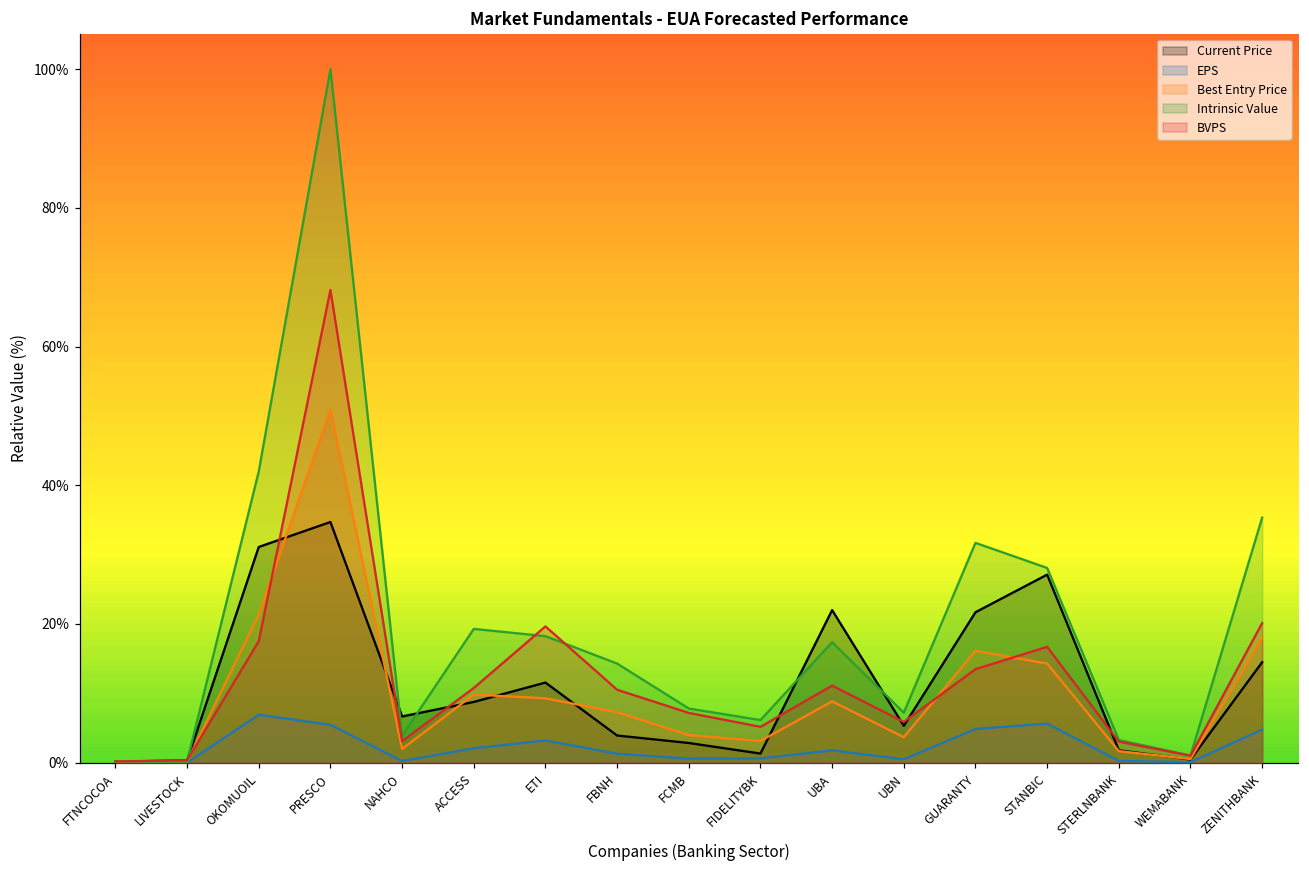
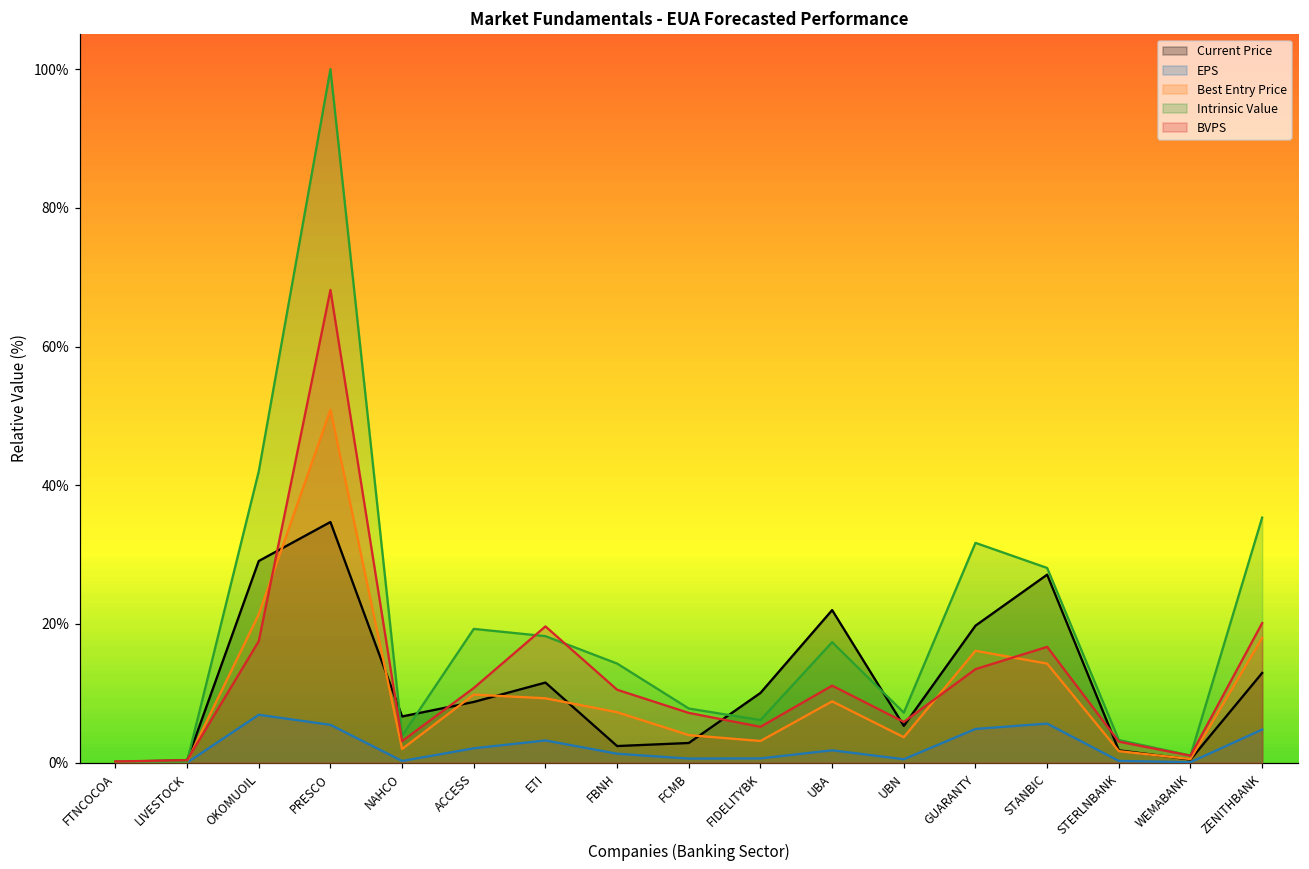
  {
    "Current Price": {
-     "OKOMUOIL": "31%",
+     "OKOMUOIL": "29%",
      "PRESCO": "35%",
      "NAHCO": "7%",
      "ACCESS": "9%",
      "ETI": "12%",
-     "FBNH": "4%",
+     "FBNH": "2%",
      "FCMB": "3%",
-     "FIDELITYBK": "1%",
+     "FIDELITYBK": "10%",
      "UBA": "22%",
      "UBN": "5%",
-     "GUARANTY": "22%",
+     "GUARANTY": "20%",
      "STANBIC": "27%",
-     "ZENITHBANK": "14%"
+     "ZENITHBANK": "13%"
    }
  }
